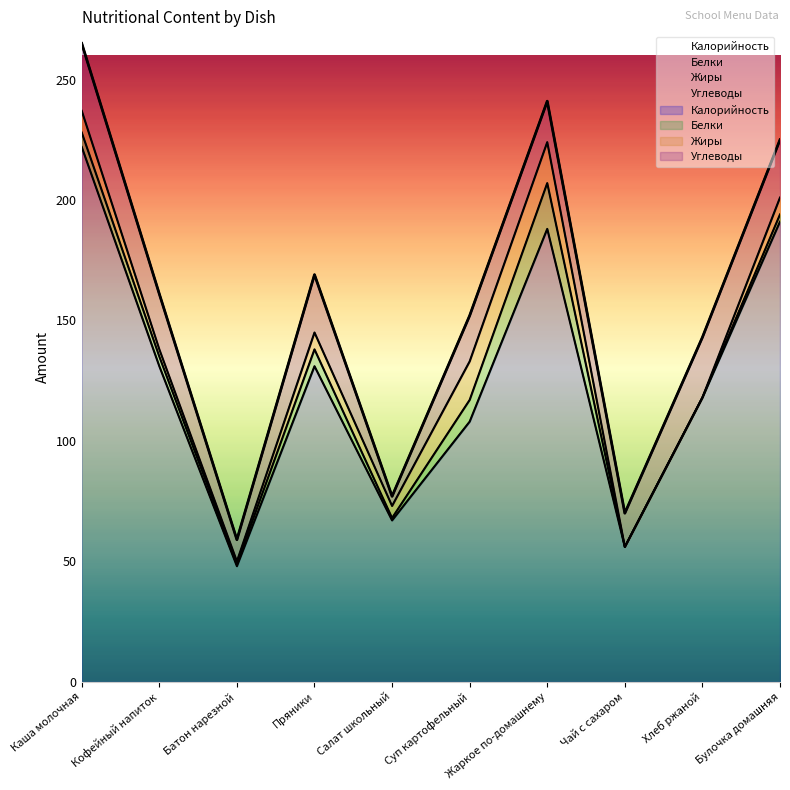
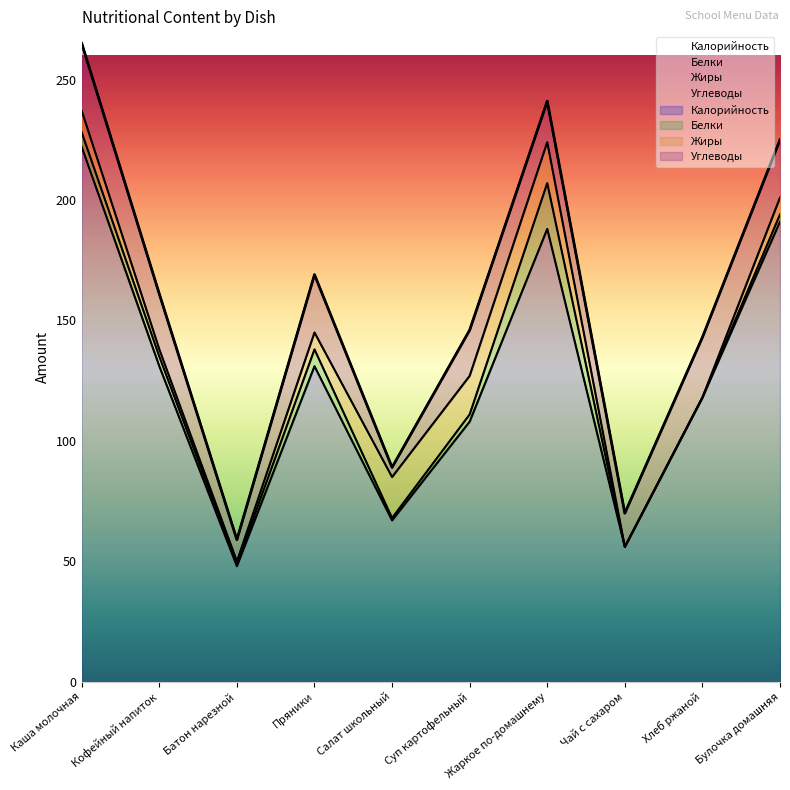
  {
    "Белки": {
      "Каша молочная": 6,
      "Кофейный напиток": 4,
      "Пряники": 7,
-     "Суп картофельный": 9,
+     "Суп картофельный": 3,
      "Жаркое по-домашнему": 19,
      "Булочка домашняя": 3
    },
    "Жиры": {
      "Каша молочная": 9,
      "Кофейный напиток": 3,
      "Пряники": 7,
-     "Салат школьный": 5,
+     "Салат школьный": 17,
      "Суп картофельный": 16,
      "Жаркое по-домашнему": 17,
      "Булочка домашняя": 7
    }
  }
